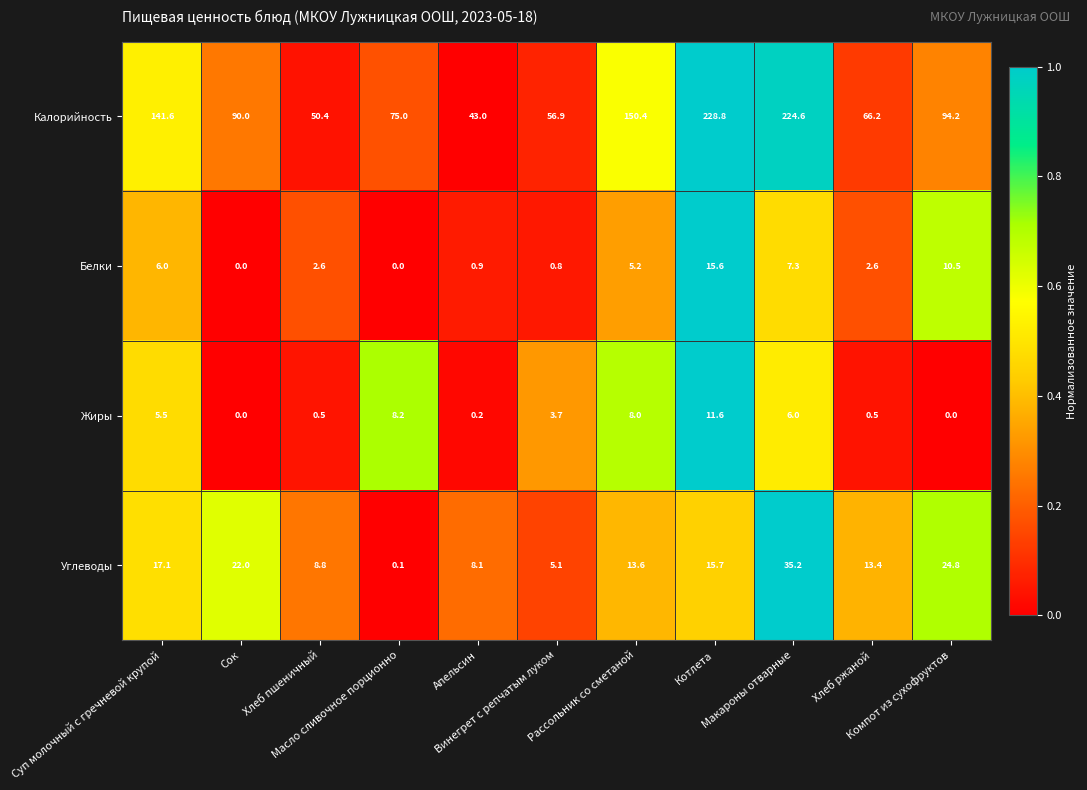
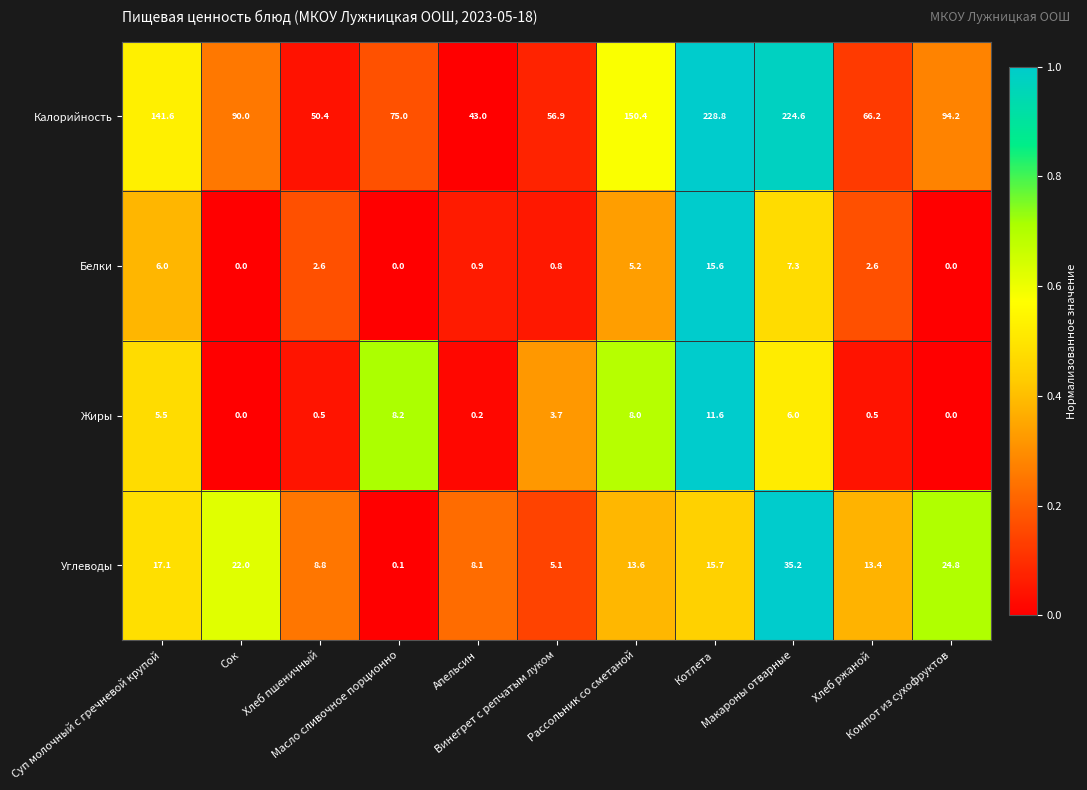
  {
    "Калорийность": {
      "Суп молочный с гречневой крупой": 141.6,
      "Сок": 90.0,
      "Хлеб пшеничный": 50.4,
      "Масло сливочное порционно": 75.0,
      "Апельсин": 43.0,
      "Винегрет с репчатым луком": 56.9,
      "Рассольник со сметаной": 150.4,
      "Котлета": 228.8,
      "Макароны отварные": 224.6,
      "Хлеб ржаной": 66.2,
      "Компот из сухофруктов": 94.2
    },
    "Белки": {
      "Суп молочный с гречневой крупой": 6.0,
      "Сок": 0.0,
      "Хлеб пшеничный": 2.6,
      "Масло сливочное порционно": 0.0,
      "Апельсин": 0.9,
      "Винегрет с репчатым луком": 0.8,
      "Рассольник со сметаной": 5.2,
      "Котлета": 15.6,
      "Макароны отварные": 7.3,
      "Хлеб ржаной": 2.6,
-     "Компот из сухофруктов": 10.5
+     "Компот из сухофруктов": 0.0
    },
    "Жиры": {
      "Суп молочный с гречневой крупой": 5.5,
      "Сок": 0.0,
      "Хлеб пшеничный": 0.5,
      "Масло сливочное порционно": 8.2,
      "Апельсин": 0.2,
      "Винегрет с репчатым луком": 3.7,
      "Рассольник со сметаной": 8.0,
      "Котлета": 11.6,
      "Макароны отварные": 6.0,
      "Хлеб ржаной": 0.5,
      "Компот из сухофруктов": 0.0
    },
    "Углеводы": {
      "Суп молочный с гречневой крупой": 17.1,
      "Сок": 22.0,
      "Хлеб пшеничный": 8.8,
      "Масло сливочное порционно": 0.1,
      "Апельсин": 8.1,
      "Винегрет с репчатым луком": 5.1,
      "Рассольник со сметаной": 13.6,
      "Котлета": 15.7,
      "Макароны отварные": 35.2,
      "Хлеб ржаной": 13.4,
      "Компот из сухофруктов": 24.8
    }
  }
